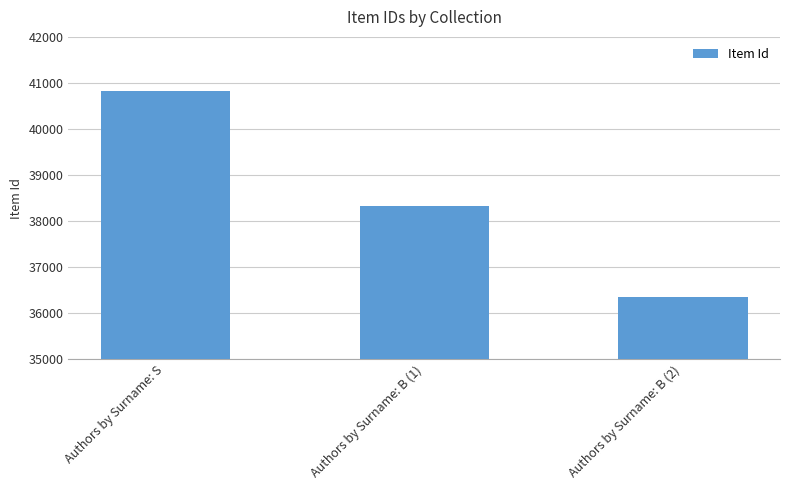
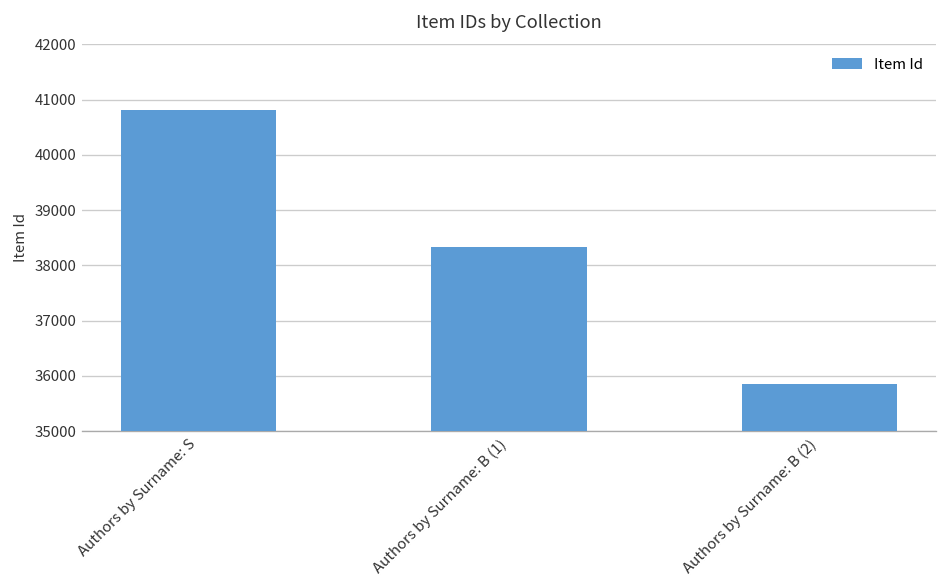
  {
    "Authors by Surname: S": 40800,
    "Authors by Surname: B (1)": 38300,
-   "Authors by Surname: B (2)": 36400
+   "Authors by Surname: B (2)": 35900
  }
